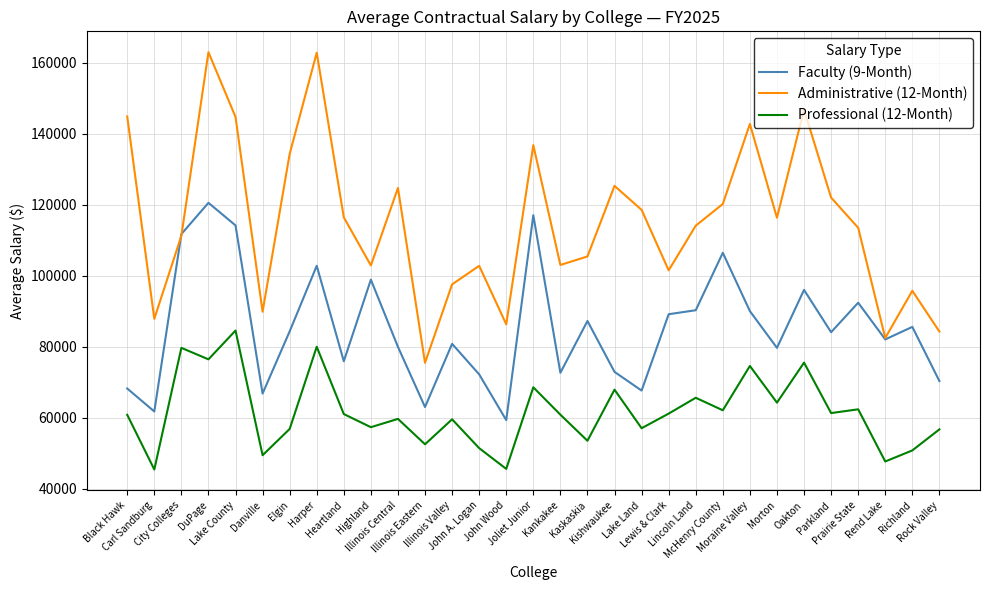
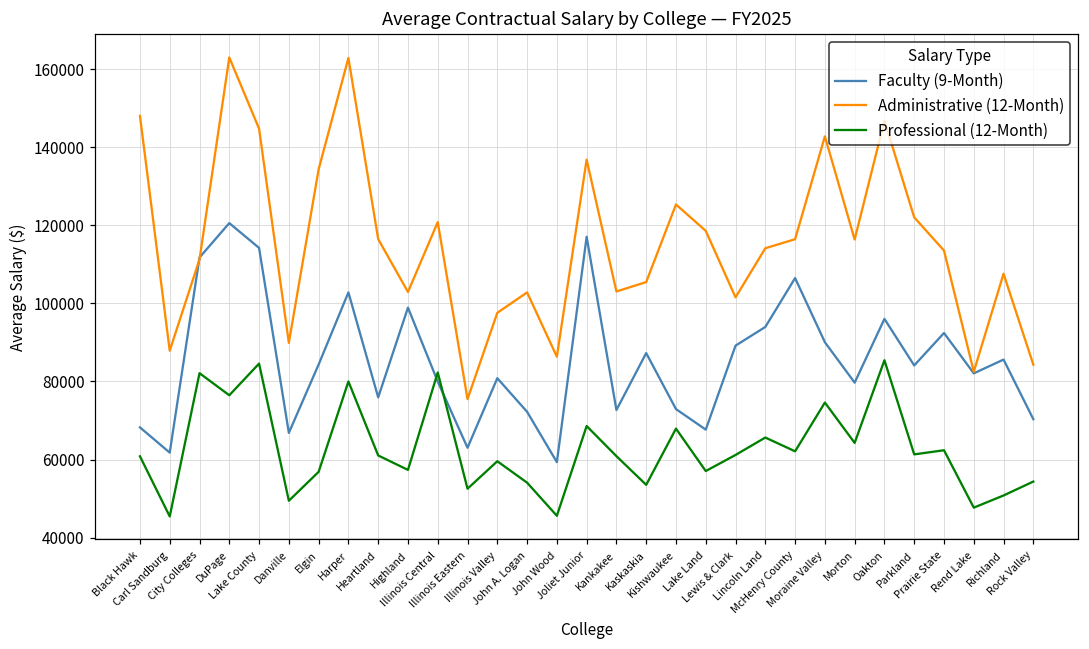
  {
    "Faculty (9-Month)": {
      "Black Hawk": 68000,
      "Carl Sandburg": 62000,
      "DuPage": 121000,
      "Lake County": 114000,
      "Danville": 67000,
      "Elgin": 84000,
      "Harper": 103000,
      "Heartland": 76000,
      "Highland": 99000,
      "Illinois Central": 80000,
      "Illinois Eastern": 63000,
      "Illinois Valley": 81000,
      "John A. Logan": 72000,
      "John Wood": 59000,
      "Joliet Junior": 117000,
      "Kankakee": 73000,
      "Kaskaskia": 87000,
      "Kishwaukee": 73000,
      "Lake Land": 68000,
      "Lewis & Clark": 89000,
-     "Lincoln Land": 90000,
+     "Lincoln Land": 94000,
      "McHenry County": 106000,
      "Moraine Valley": 90000,
      "Morton": 80000,
      "Oakton": 96000,
      "Parkland": 84000,
      "Prairie State": 92000,
      "Richland": 86000,
      "Rock Valley": 70000
    },
    "Administrative (12-Month)": {
-     "Black Hawk": 145000,
+     "Black Hawk": 148000,
      "Carl Sandburg": 88000,
      "DuPage": 163000,
      "Lake County": 145000,
      "Danville": 90000,
      "Elgin": 134000,
      "Harper": 163000,
      "Heartland": 116000,
      "Highland": 103000,
-     "Illinois Central": 125000,
+     "Illinois Central": 121000,
      "Illinois Eastern": 75000,
      "Illinois Valley": 98000,
      "John A. Logan": 103000,
      "John Wood": 86000,
      "Joliet Junior": 137000,
      "Kankakee": 103000,
      "Kaskaskia": 105000,
      "Kishwaukee": 125000,
      "Lake Land": 119000,
      "Lewis & Clark": 102000,
      "Lincoln Land": 114000,
-     "McHenry County": 120000,
+     "McHenry County": 116000,
      "Moraine Valley": 143000,
      "Morton": 116000,
      "Parkland": 122000,
      "Prairie State": 114000,
-     "Richland": 96000,
+     "Richland": 108000,
      "Rock Valley": 84000
    },
    "Professional (12-Month)": {
      "Black Hawk": 61000,
      "Carl Sandburg": 45000,
-     "City Colleges": 80000,
+     "City Colleges": 82000,
      "DuPage": 76000,
      "Lake County": 85000,
      "Danville": 49000,
      "Elgin": 57000,
      "Harper": 80000,
      "Heartland": 61000,
      "Highland": 57000,
-     "Illinois Central": 60000,
+     "Illinois Central": 82000,
      "Illinois Eastern": 53000,
      "Illinois Valley": 60000,
-     "John A. Logan": 51000,
+     "John A. Logan": 54000,
      "John Wood": 46000,
      "Joliet Junior": 69000,
      "Kankakee": 61000,
      "Kaskaskia": 54000,
      "Kishwaukee": 68000,
      "Lake Land": 57000,
      "Lewis & Clark": 61000,
      "Lincoln Land": 66000,
      "McHenry County": 62000,
      "Moraine Valley": 75000,
      "Morton": 64000,
-     "Oakton": 76000,
+     "Oakton": 85000,
      "Parkland": 61000,
      "Prairie State": 62000,
      "Rend Lake": 48000,
      "Richland": 51000,
-     "Rock Valley": 57000
+     "Rock Valley": 54000
    }
  }
